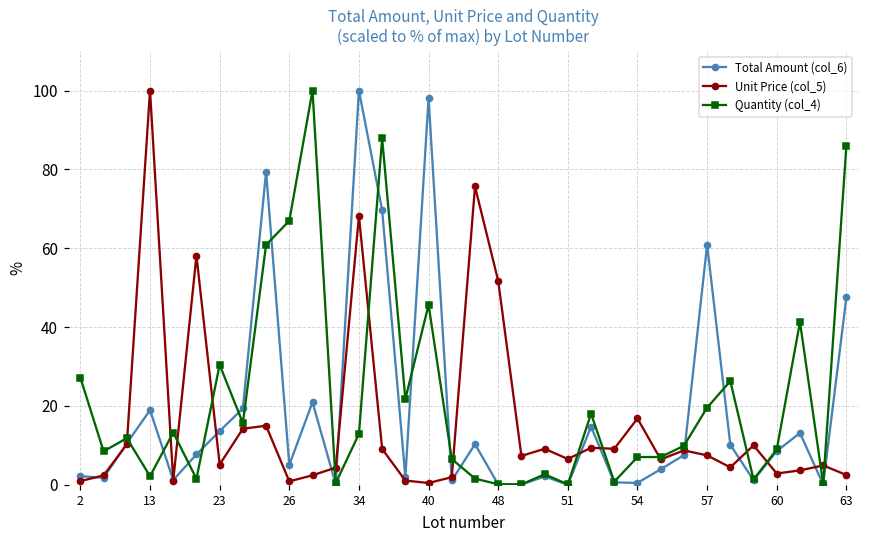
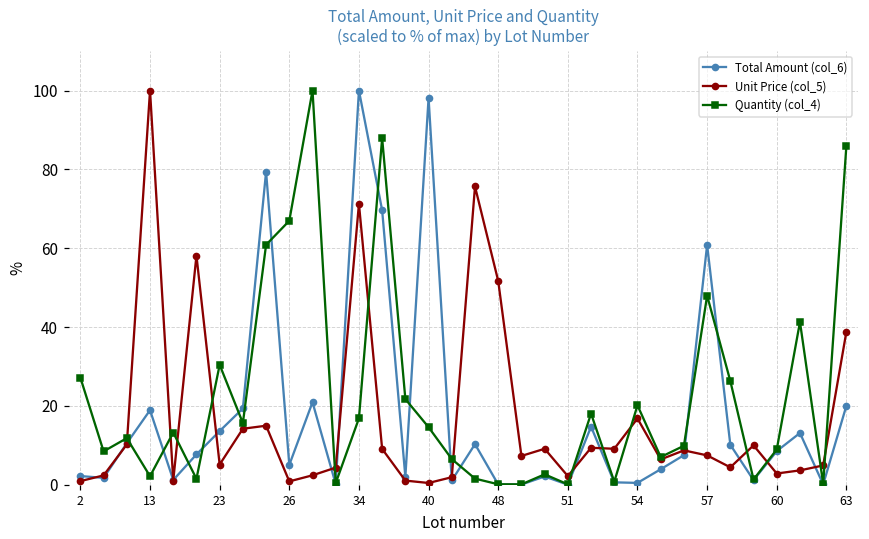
  {
    "Total Amount (col_6)": {
      "34": 100,
      "40": 98,
      "54": 0,
      "57": 61,
-     "63": 48
+     "63": 20
    },
    "Unit Price (col_5)": {
-     "34": 68,
+     "34": 71,
      "40": 0,
      "48": 52,
-     "51": 7,
+     "51": 2,
      "54": 17,
      "57": 7,
      "60": 3,
-     "63": 2
+     "63": 39
    },
    "Quantity (col_4)": {
-     "34": 13,
-     "40": 46,
-     "54": 7,
-     "57": 20,
+     "34": 17,
+     "40": 15,
+     "54": 20,
+     "57": 48,
      "63": 86
    }
  }
